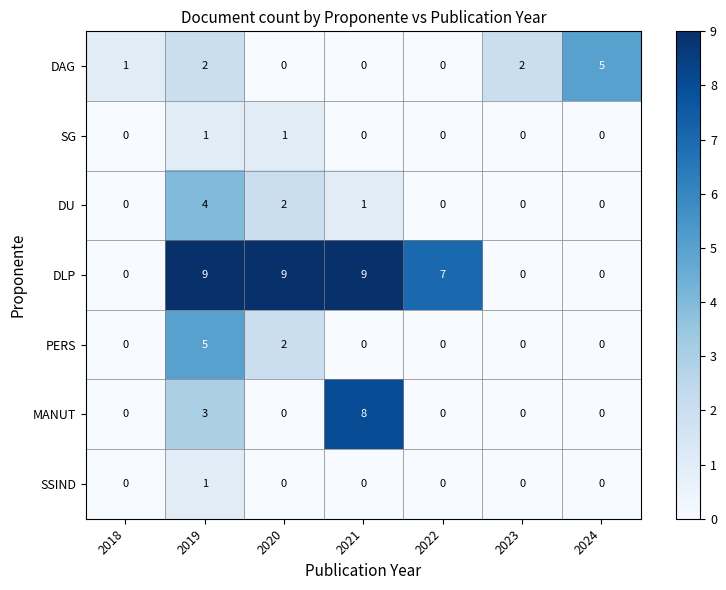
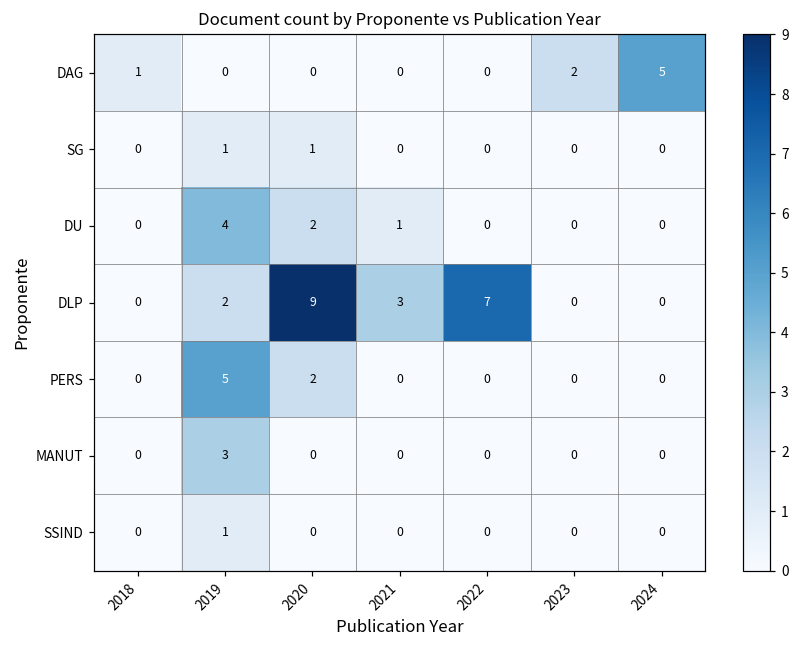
  {
    "DAG": {
      "2018": 1,
-     "2019": 2,
+     "2019": 0,
      "2020": 0,
      "2021": 0,
      "2022": 0,
      "2023": 2,
      "2024": 5
    },
    "SG": {
      "2018": 0,
      "2019": 1,
      "2020": 1,
      "2021": 0,
      "2022": 0,
      "2023": 0,
      "2024": 0
    },
    "DU": {
      "2018": 0,
      "2019": 4,
      "2020": 2,
      "2021": 1,
      "2022": 0,
      "2023": 0,
      "2024": 0
    },
    "DLP": {
      "2018": 0,
-     "2019": 9,
+     "2019": 2,
      "2020": 9,
-     "2021": 9,
+     "2021": 3,
      "2022": 7,
      "2023": 0,
      "2024": 0
    },
    "PERS": {
      "2018": 0,
      "2019": 5,
      "2020": 2,
      "2021": 0,
      "2022": 0,
      "2023": 0,
      "2024": 0
    },
    "MANUT": {
      "2018": 0,
      "2019": 3,
      "2020": 0,
-     "2021": 8,
+     "2021": 0,
      "2022": 0,
      "2023": 0,
      "2024": 0
    },
    "SSIND": {
      "2018": 0,
      "2019": 1,
      "2020": 0,
      "2021": 0,
      "2022": 0,
      "2023": 0,
      "2024": 0
    }
  }
